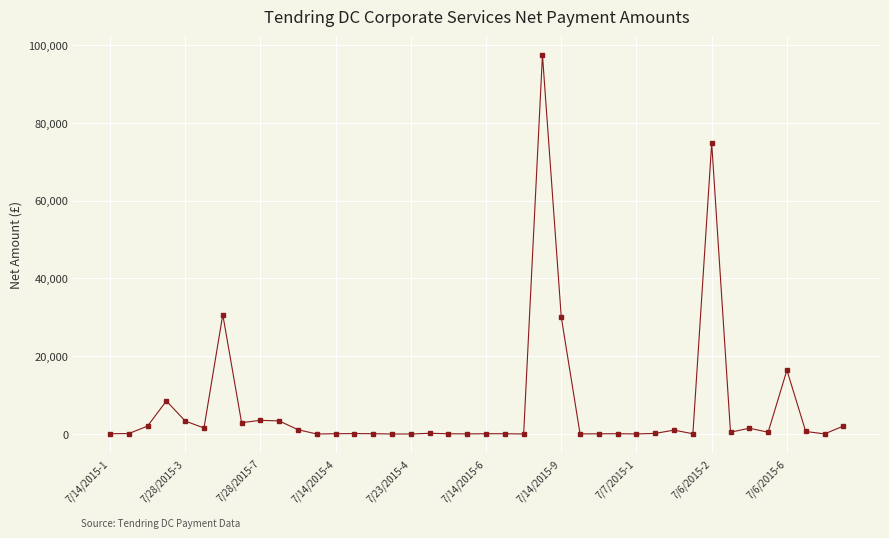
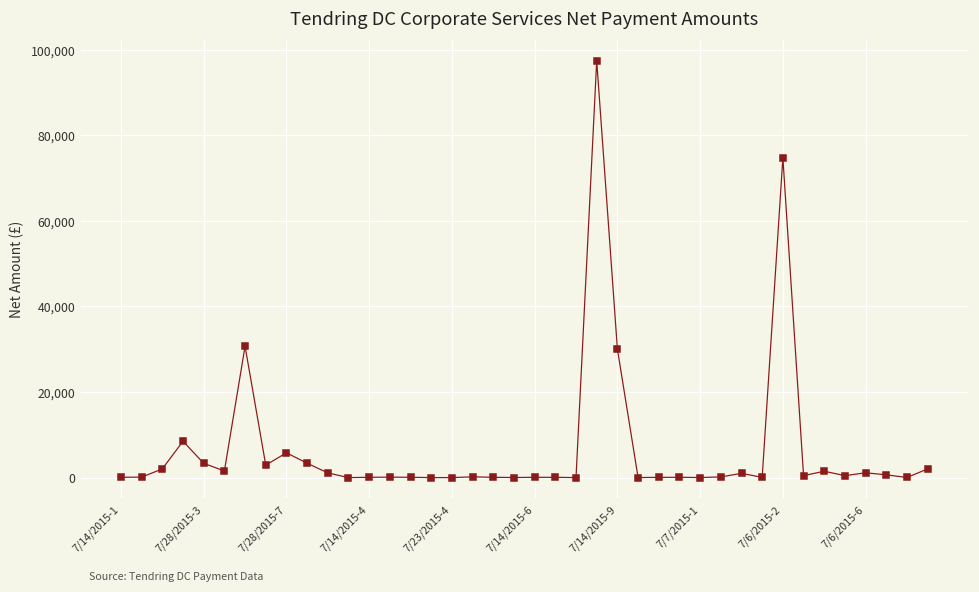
  {
    "7/14/2015-1": "0",
    "7/28/2015-3": "3,000",
-   "7/28/2015-7": "4,000",
+   "7/28/2015-7": "6,000",
    "7/14/2015-4": "0",
    "7/23/2015-4": "0",
    "7/14/2015-6": "0",
    "7/14/2015-9": "30,000",
    "7/7/2015-1": "0",
    "7/6/2015-2": "75,000",
-   "7/6/2015-6": "16,000"
+   "7/6/2015-6": "1,000"
  }
